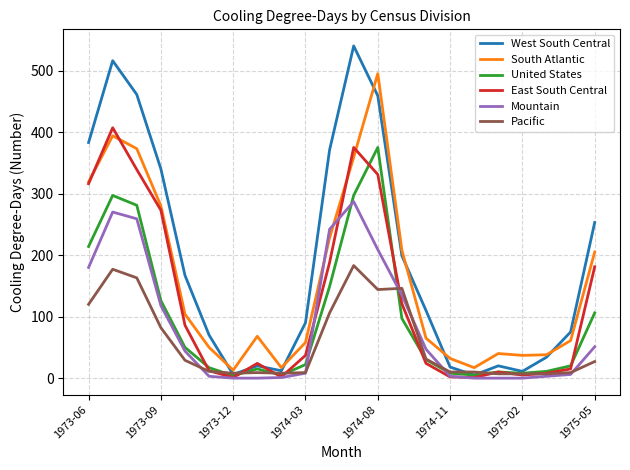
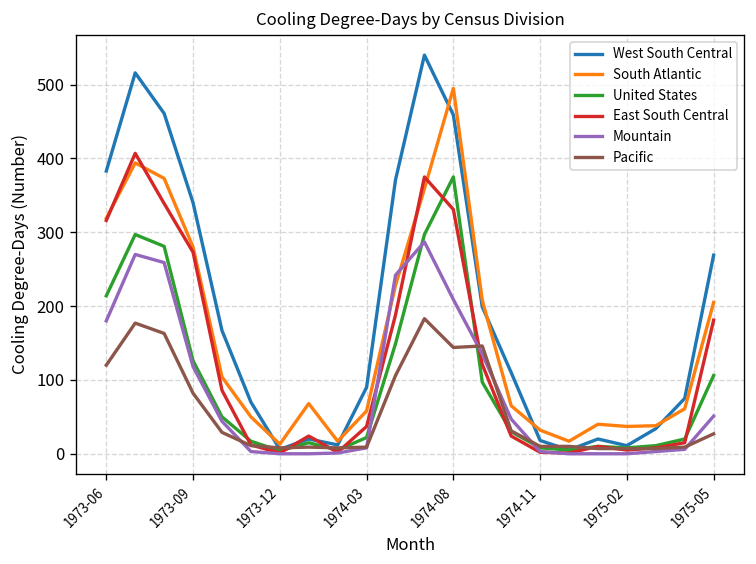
  {
    "West South Central": {
      "1973-06": 380,
      "1973-09": 340,
      "1974-03": 90,
      "1974-08": 460,
      "1974-11": 20,
-     "1975-05": 250
+     "1975-05": 270
    },
    "South Atlantic": {
      "1973-09": 280,
      "1973-12": 10,
      "1974-03": 60,
      "1974-08": 500,
      "1974-11": 30,
      "1975-02": 40,
      "1975-05": 210
    },
    "United States": {
      "1973-06": 210,
      "1973-09": 130,
      "1974-03": 20,
      "1974-08": 380,
      "1975-05": 110
    },
    "East South Central": {
      "1973-09": 270,
      "1974-03": 40,
      "1974-08": 330,
      "1975-05": 180
    },
    "Mountain": {
      "1973-06": 180,
      "1973-09": 120,
      "1974-08": 210,
      "1975-02": 0,
      "1975-05": 50
    },
    "Pacific": {
      "1973-06": 120,
      "1973-09": 80,
      "1974-08": 140,
      "1975-05": 30
    }
  }
